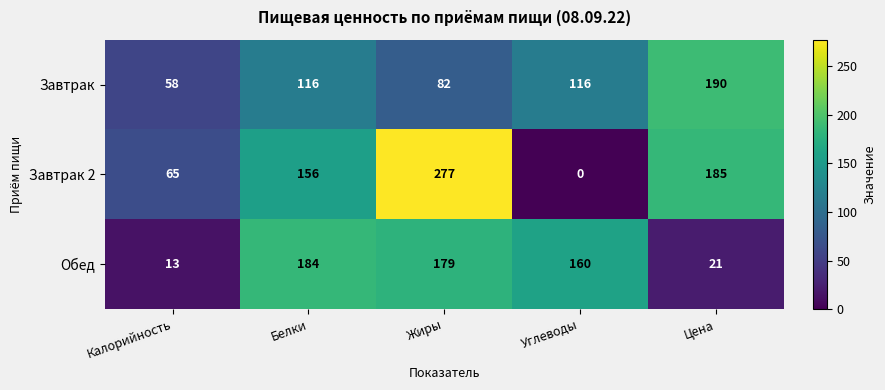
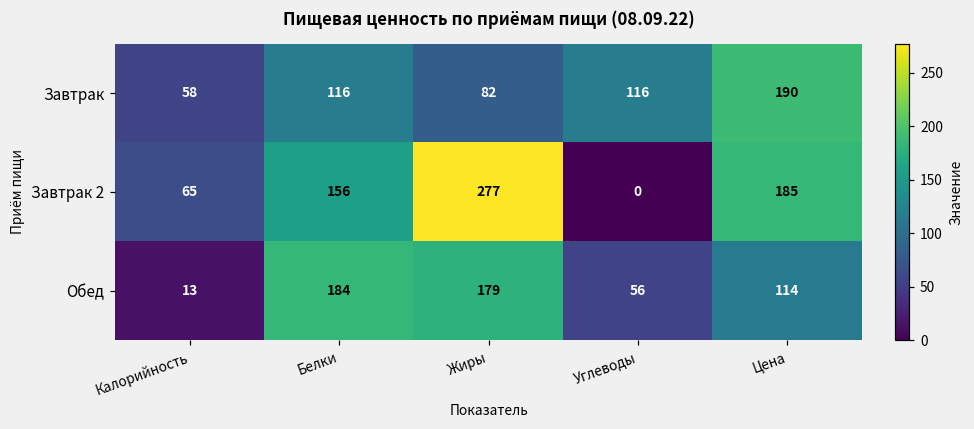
  {
    "Завтрак": {
      "Калорийность": 58,
      "Белки": 116,
      "Жиры": 82,
      "Углеводы": 116,
      "Цена": 190
    },
    "Завтрак 2": {
      "Калорийность": 65,
      "Белки": 156,
      "Жиры": 277,
      "Углеводы": 0,
      "Цена": 185
    },
    "Обед": {
      "Калорийность": 13,
      "Белки": 184,
      "Жиры": 179,
-     "Углеводы": 160,
-     "Цена": 21
+     "Углеводы": 56,
+     "Цена": 114
    }
  }
